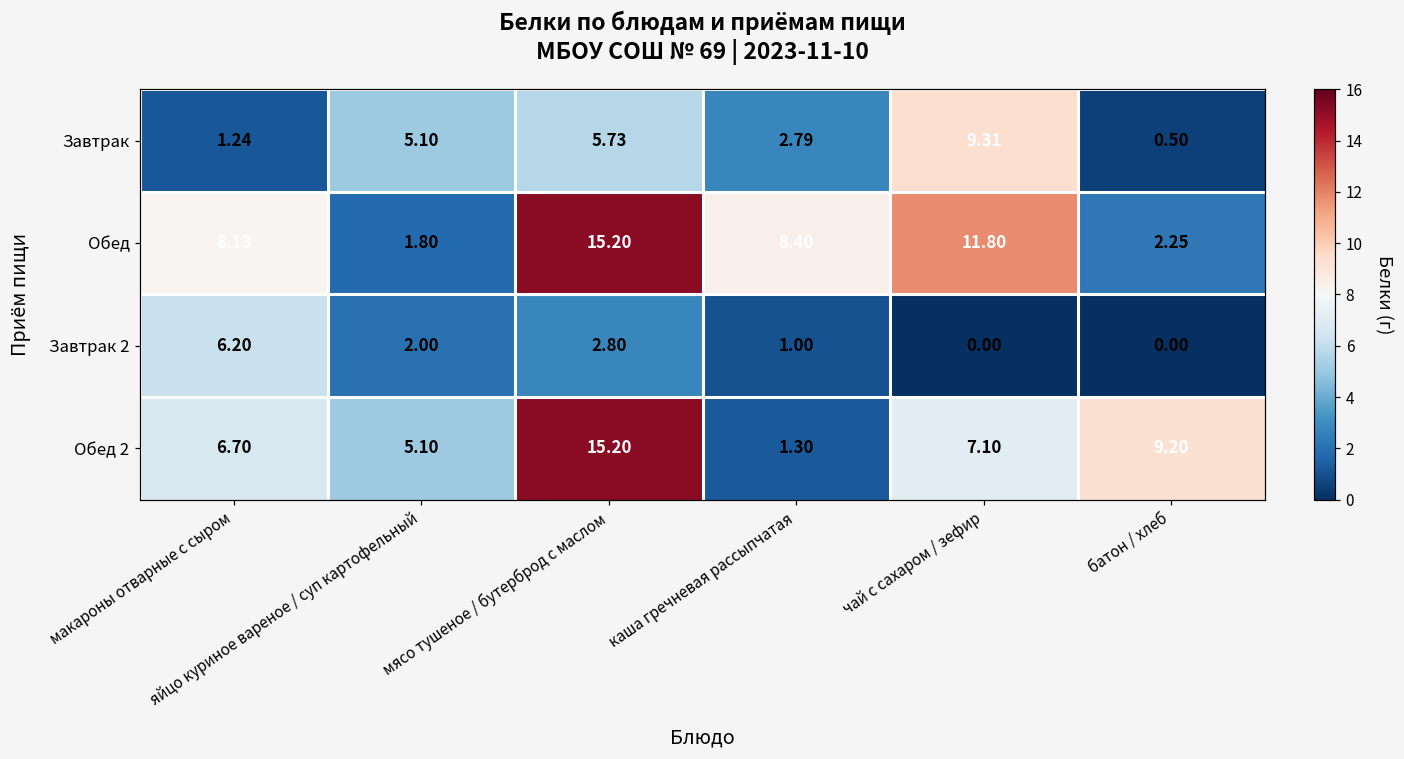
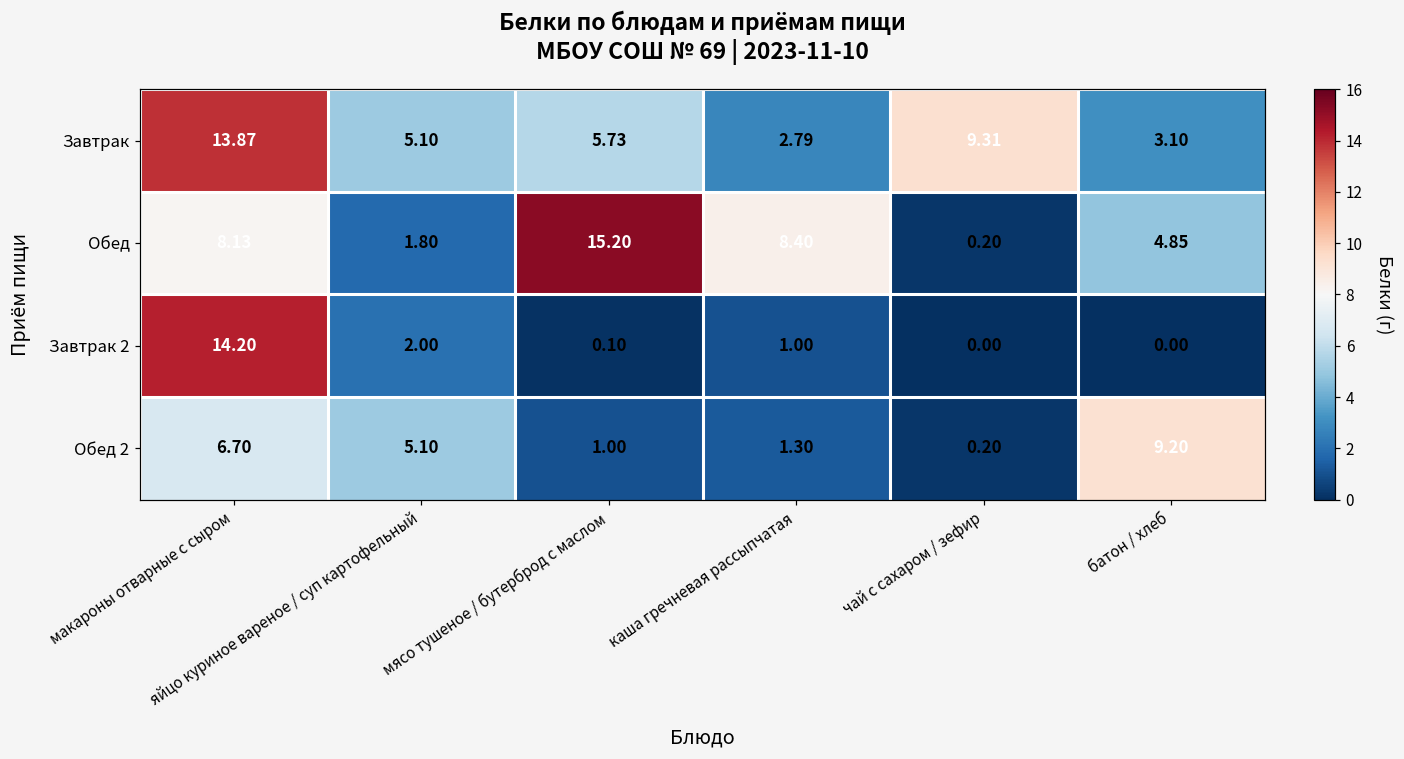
  {
    "Завтрак": {
-     "макароны отварные с сыром": 1.24,
+     "макароны отварные с сыром": 13.87,
      "яйцо куриное вареное / суп картофельный": 5.10,
      "мясо тушеное / бутерброд с маслом": 5.73,
      "каша гречневая рассыпчатая": 2.79,
-     "батон / хлеб": 0.50
+     "батон / хлеб": 3.10
    },
    "Обед": {
      "яйцо куриное вареное / суп картофельный": 1.80,
      "мясо тушеное / бутерброд с маслом": 15.20,
-     "чай с сахаром / зефир": 11.80,
-     "батон / хлеб": 2.25
+     "чай с сахаром / зефир": 0.20,
+     "батон / хлеб": 4.85
    },
    "Завтрак 2": {
-     "макароны отварные с сыром": 6.20,
+     "макароны отварные с сыром": 14.20,
      "яйцо куриное вареное / суп картофельный": 2.00,
-     "мясо тушеное / бутерброд с маслом": 2.80,
+     "мясо тушеное / бутерброд с маслом": 0.10,
      "каша гречневая рассыпчатая": 1.00,
      "чай с сахаром / зефир": 0.00,
      "батон / хлеб": 0.00
    },
    "Обед 2": {
      "макароны отварные с сыром": 6.70,
      "яйцо куриное вареное / суп картофельный": 5.10,
-     "мясо тушеное / бутерброд с маслом": 15.20,
+     "мясо тушеное / бутерброд с маслом": 1.00,
      "каша гречневая рассыпчатая": 1.30,
-     "чай с сахаром / зефир": 7.10
+     "чай с сахаром / зефир": 0.20
    }
  }
